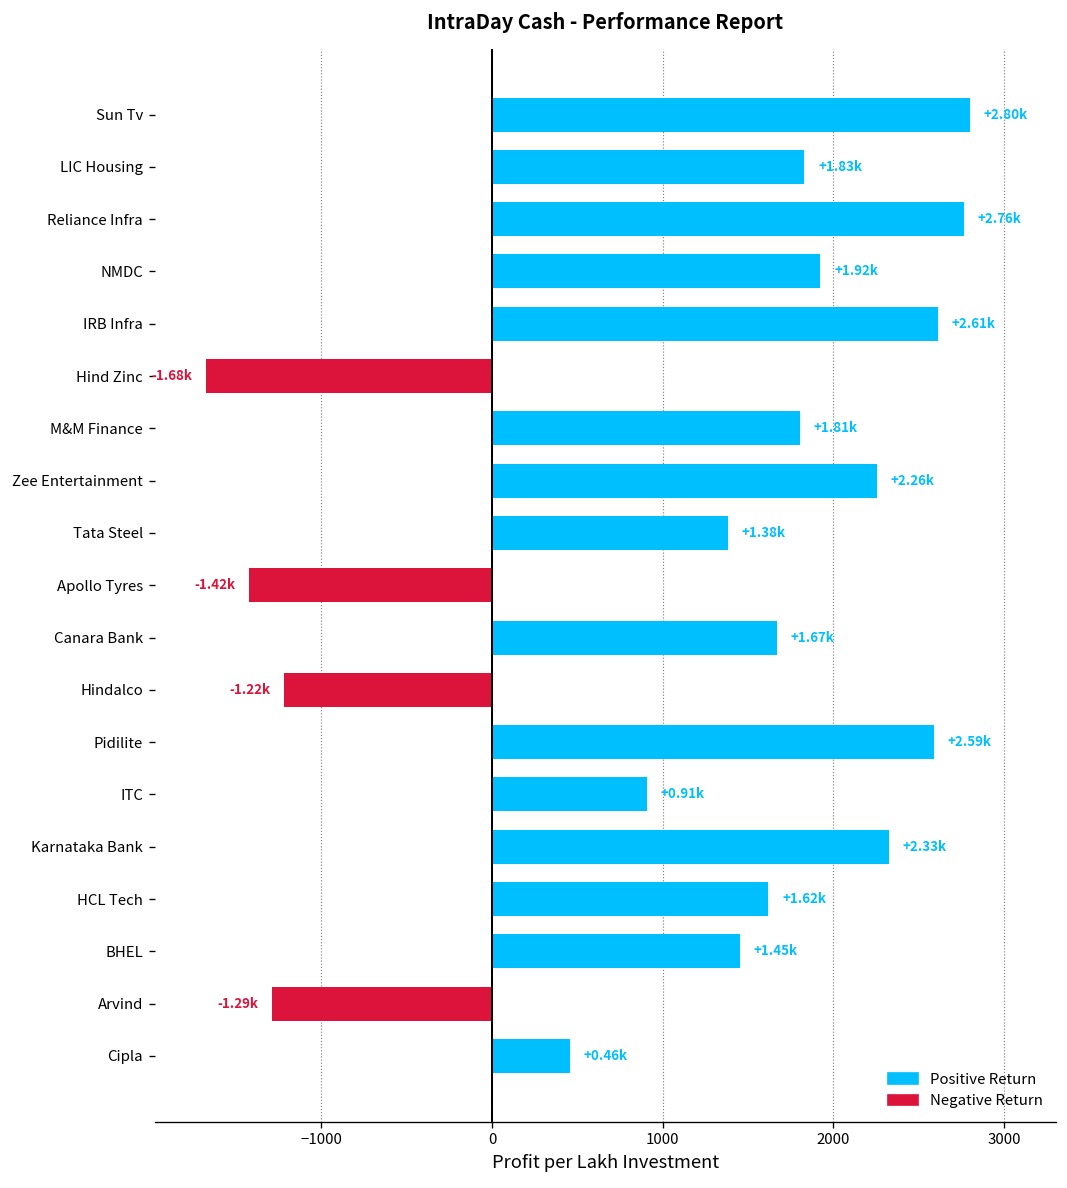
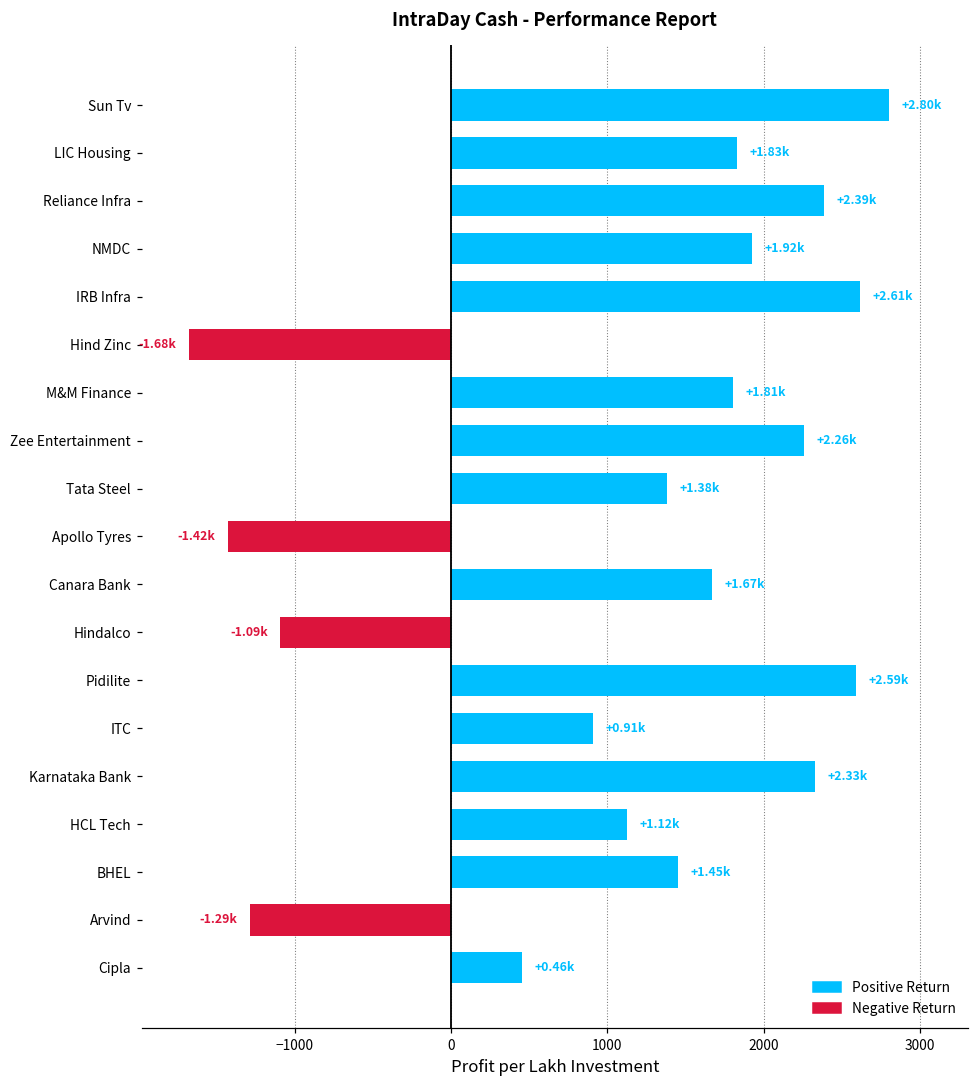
  {
    "Sun Tv": "+2.80k",
    "LIC Housing": "+1.83k",
-   "Reliance Infra": "+2.76k",
+   "Reliance Infra": "+2.39k",
    "NMDC": "+1.92k",
    "IRB Infra": "+2.61k",
    "Hind Zinc": "-1.68k",
    "M&M Finance": "+1.81k",
    "Zee Entertainment": "+2.26k",
    "Tata Steel": "+1.38k",
    "Apollo Tyres": "-1.42k",
    "Canara Bank": "+1.67k",
-   "Hindalco": "-1.22k",
+   "Hindalco": "-1.09k",
    "Pidilite": "+2.59k",
    "ITC": "+0.91k",
    "Karnataka Bank": "+2.33k",
-   "HCL Tech": "+1.62k",
+   "HCL Tech": "+1.12k",
    "BHEL": "+1.45k",
    "Arvind": "-1.29k",
    "Cipla": "+0.46k"
  }
